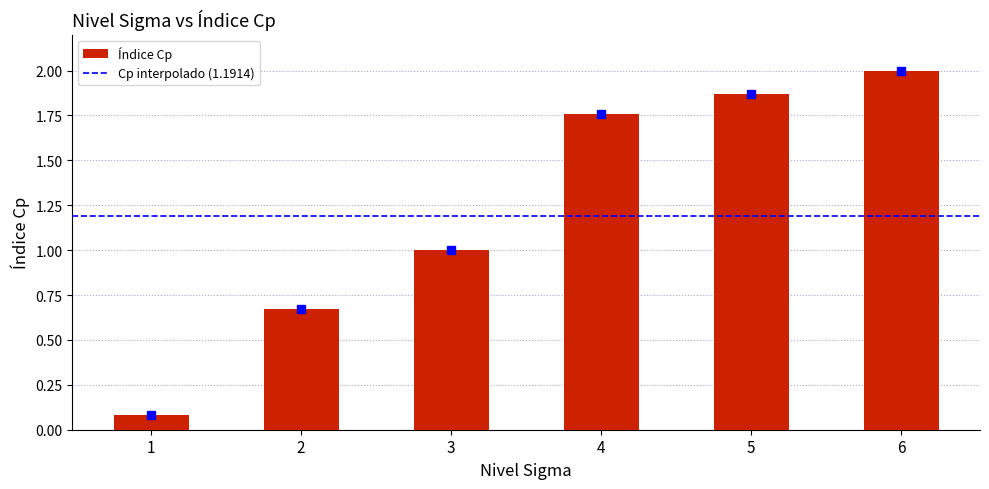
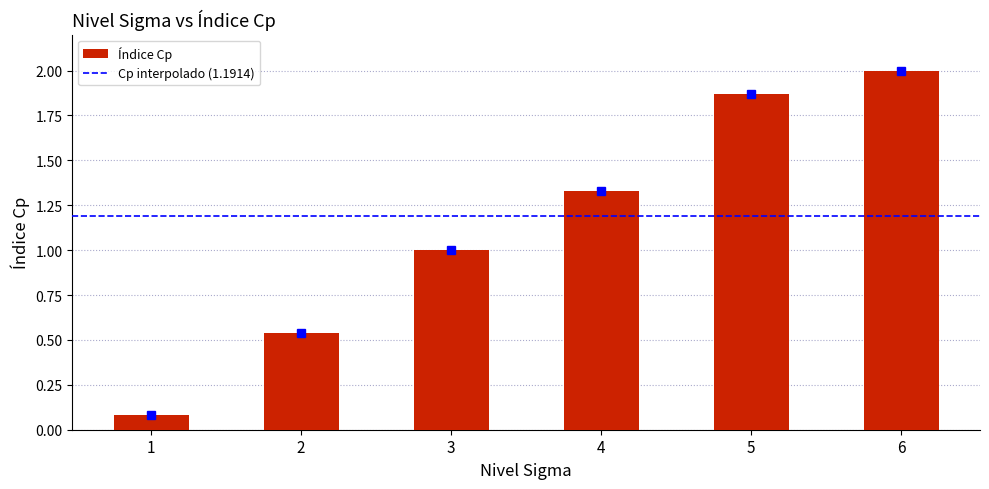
  {
    "Índice Cp": {
      "1": 0.08,
-     "2": 0.67,
+     "2": 0.54,
      "3": 1.00,
-     "4": 1.76,
+     "4": 1.33,
      "5": 1.87,
      "6": 2.00
    }
  }
